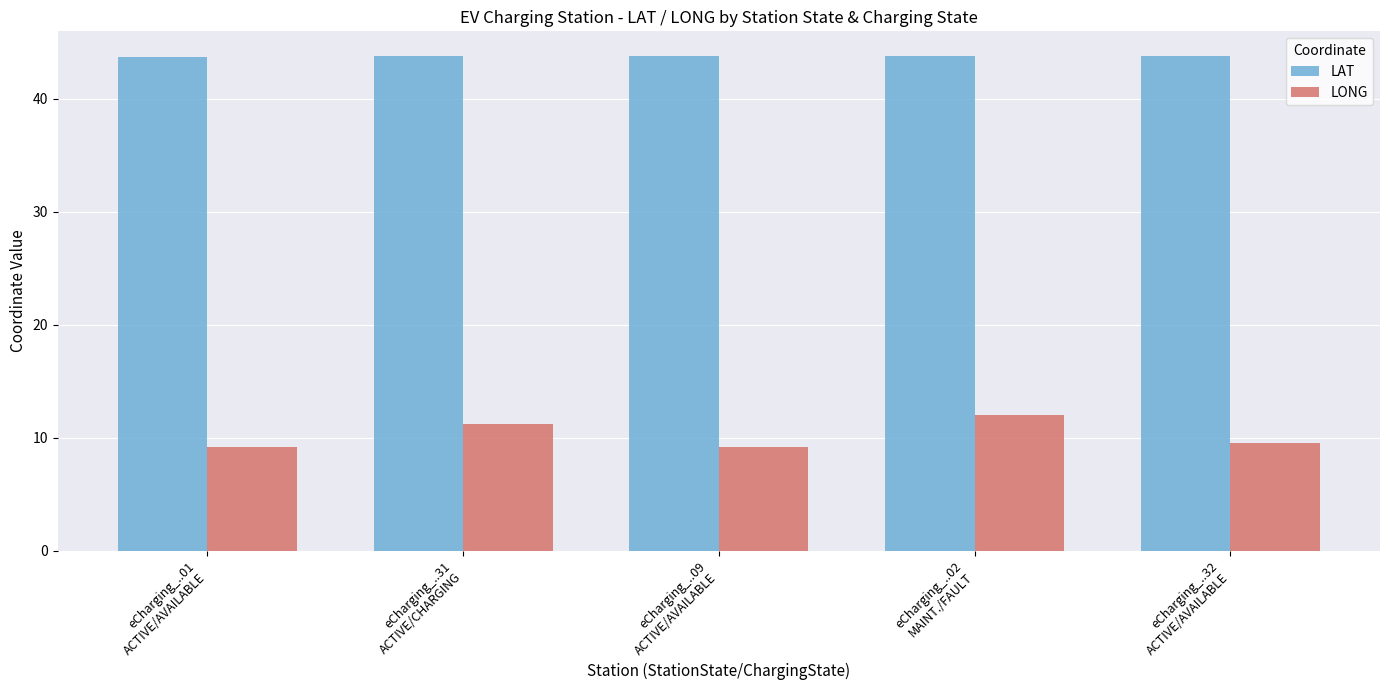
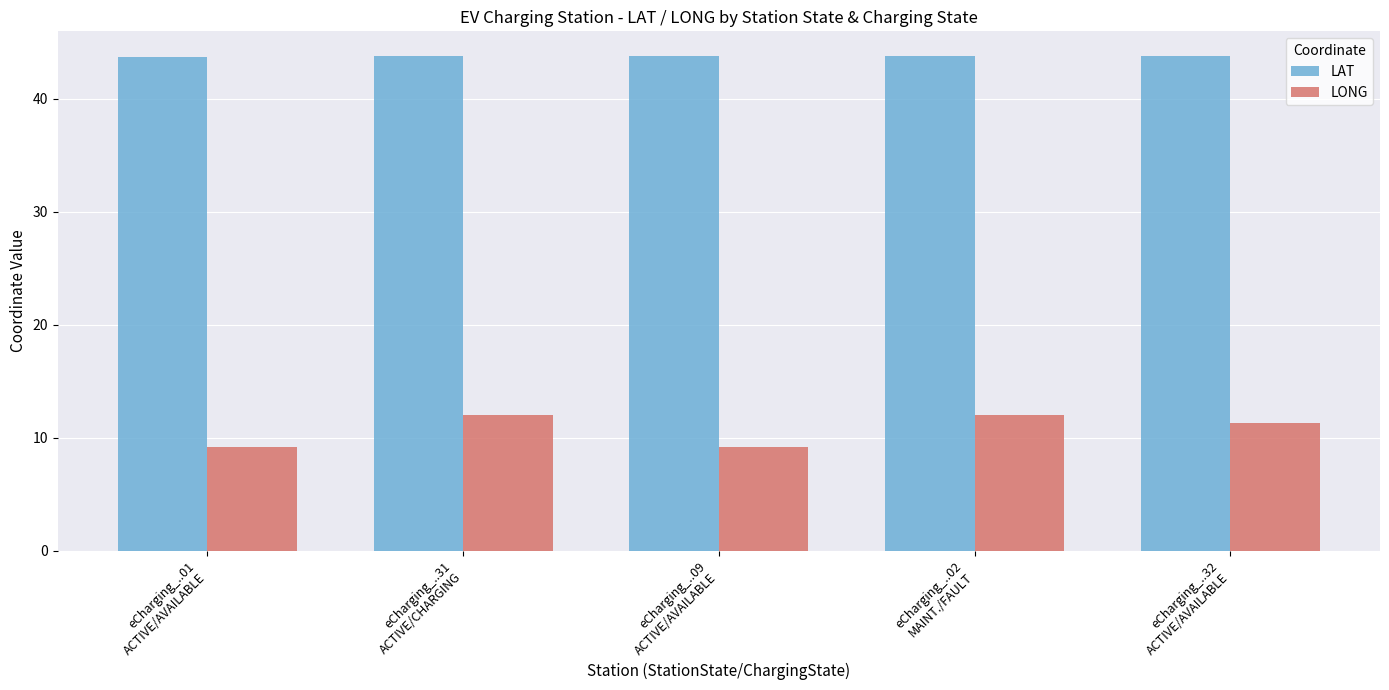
  {
    "LAT": {
      "eCharging_..01 ACTIVE/AVAILABLE": 43.7,
      "eCharging_..31 ACTIVE/CHARGING": 43.8,
      "eCharging_..09 ACTIVE/AVAILABLE": 43.8,
      "eCharging_..02 MAINT./FAULT": 43.8,
      "eCharging_..32 ACTIVE/AVAILABLE": 43.8
    },
    "LONG": {
      "eCharging_..01 ACTIVE/AVAILABLE": 9.2,
-     "eCharging_..31 ACTIVE/CHARGING": 11.2,
+     "eCharging_..31 ACTIVE/CHARGING": 12.0,
      "eCharging_..09 ACTIVE/AVAILABLE": 9.2,
      "eCharging_..02 MAINT./FAULT": 12.0,
-     "eCharging_..32 ACTIVE/AVAILABLE": 9.5
+     "eCharging_..32 ACTIVE/AVAILABLE": 11.2
    }
  }
